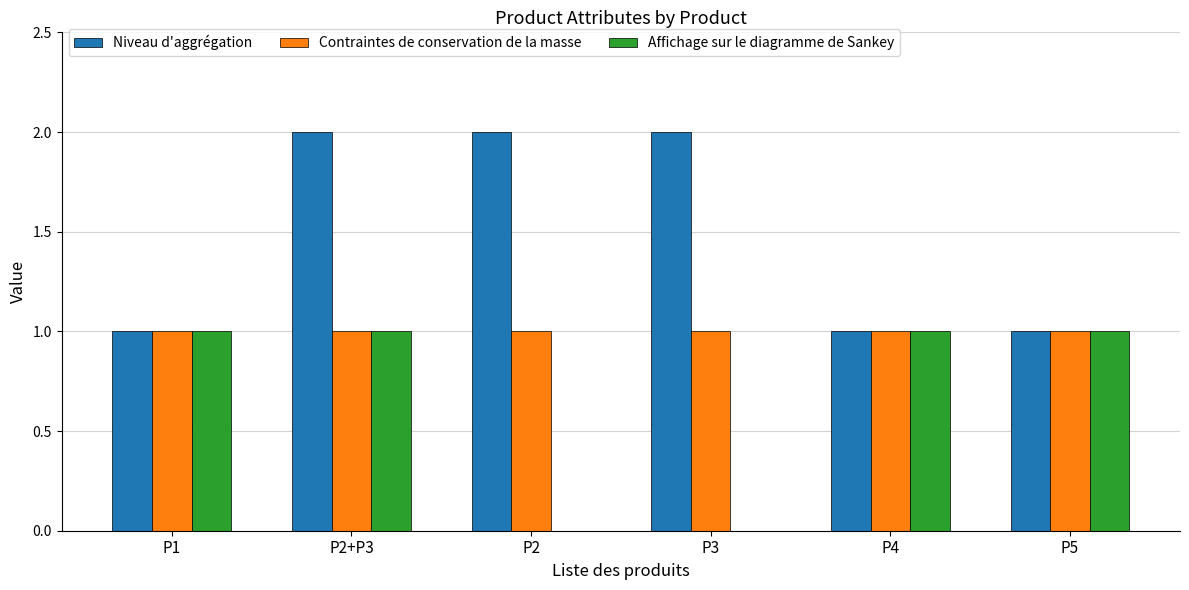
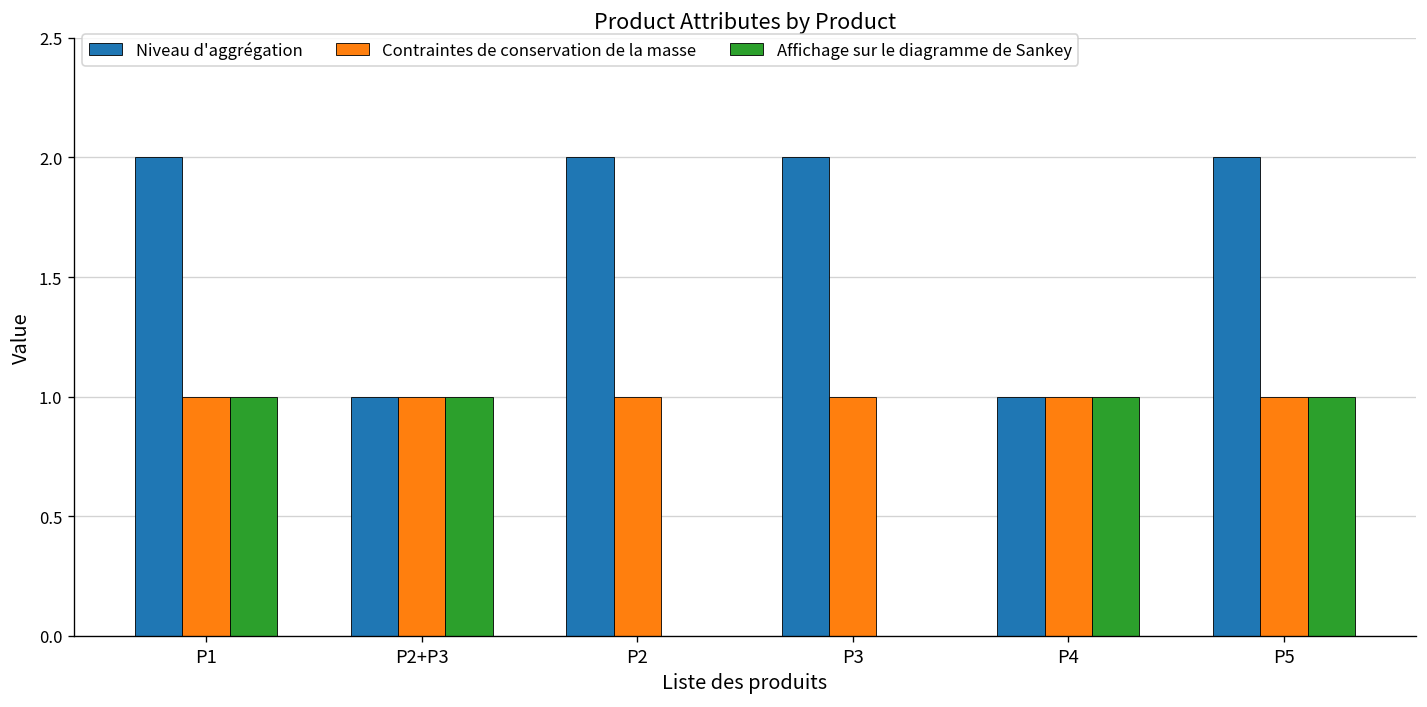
  {
    "Niveau d'aggrégation": {
-     "P1": 1,
-     "P2+P3": 2,
+     "P1": 2,
+     "P2+P3": 1,
      "P2": 2,
      "P3": 2,
      "P4": 1,
-     "P5": 1
+     "P5": 2
    },
    "Contraintes de conservation de la masse": {
      "P1": 1,
      "P2+P3": 1,
      "P2": 1,
      "P3": 1,
      "P4": 1,
      "P5": 1
    },
    "Affichage sur le diagramme de Sankey": {
      "P1": 1,
      "P2+P3": 1,
      "P2": 0,
      "P3": 0,
      "P4": 1,
      "P5": 1
    }
  }
